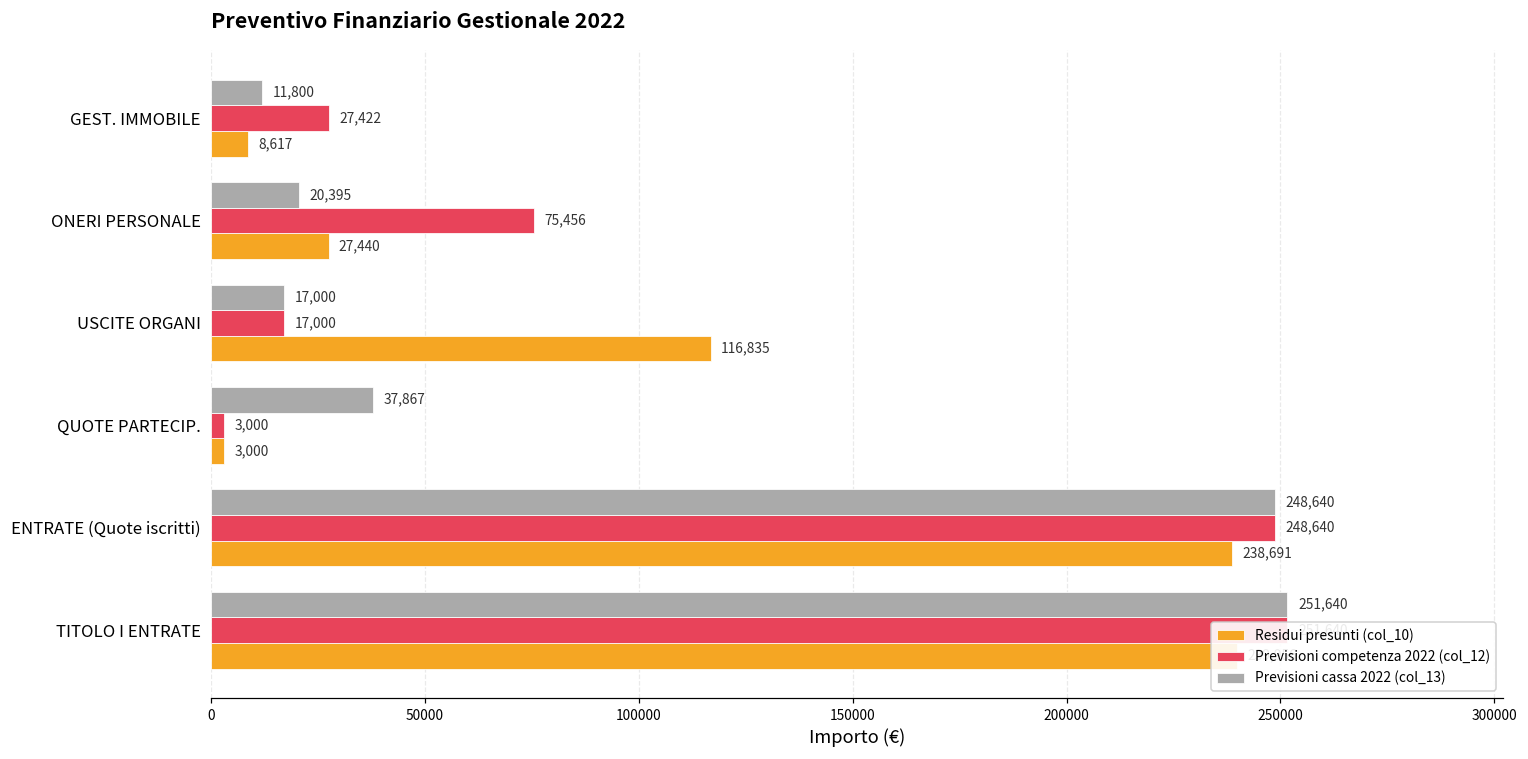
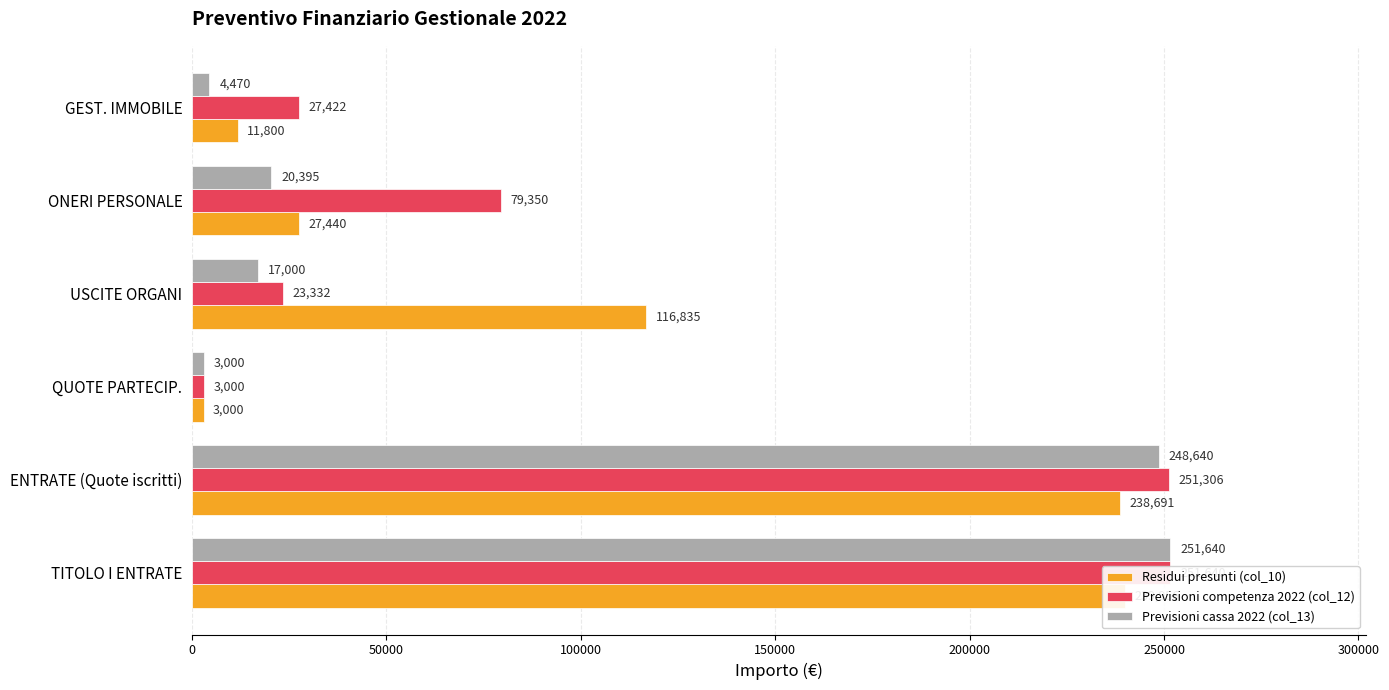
  {
    "Residui presunti (col_10)": {
-     "GEST. IMMOBILE": "8,617",
+     "GEST. IMMOBILE": "11,800",
      "ONERI PERSONALE": "27,440",
      "USCITE ORGANI": "116,835",
      "QUOTE PARTECIP.": "3,000",
      "ENTRATE (Quote iscritti)": "238,691"
    },
    "Previsioni competenza 2022 (col_12)": {
      "GEST. IMMOBILE": "27,422",
-     "ONERI PERSONALE": "75,456",
-     "USCITE ORGANI": "17,000",
+     "ONERI PERSONALE": "79,350",
+     "USCITE ORGANI": "23,332",
      "QUOTE PARTECIP.": "3,000",
-     "ENTRATE (Quote iscritti)": "248,640"
+     "ENTRATE (Quote iscritti)": "251,306"
    },
    "Previsioni cassa 2022 (col_13)": {
-     "GEST. IMMOBILE": "11,800",
+     "GEST. IMMOBILE": "4,470",
      "ONERI PERSONALE": "20,395",
      "USCITE ORGANI": "17,000",
-     "QUOTE PARTECIP.": "37,867",
+     "QUOTE PARTECIP.": "3,000",
      "ENTRATE (Quote iscritti)": "248,640",
      "TITOLO I ENTRATE": "251,640"
    }
  }
